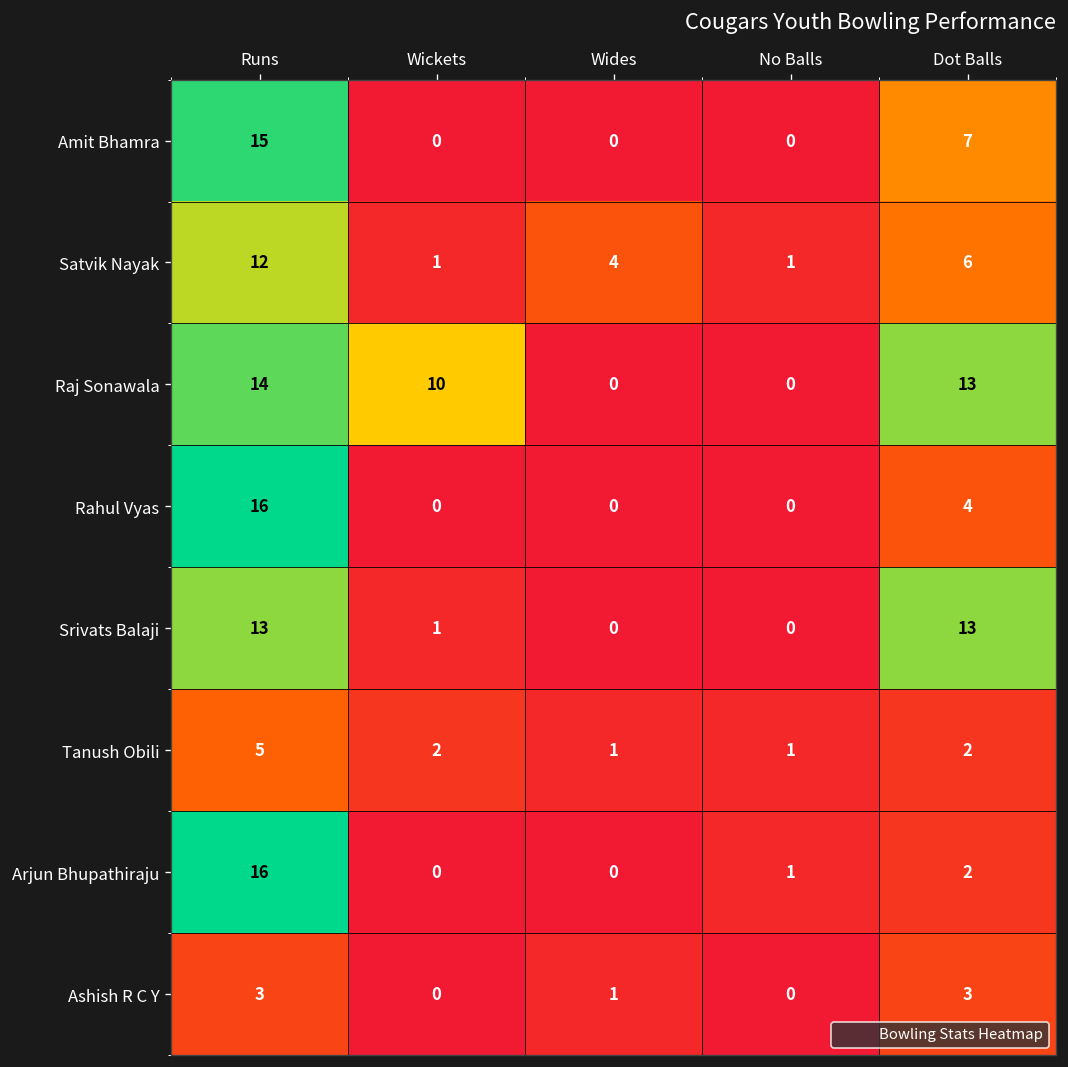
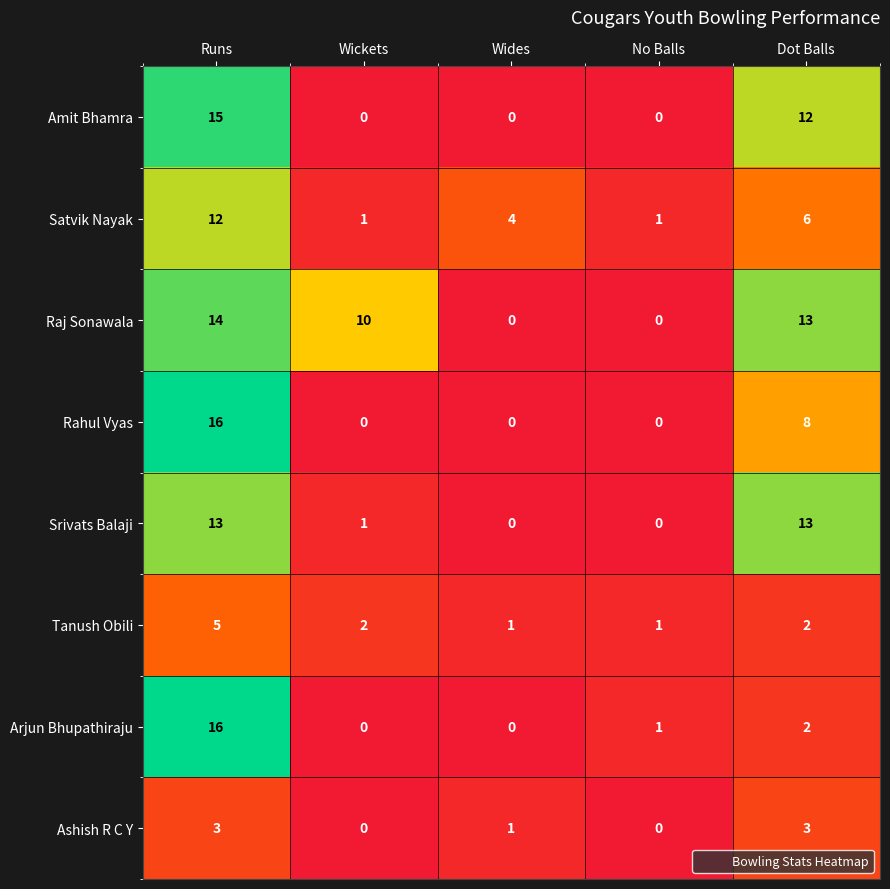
  {
    "Amit Bhamra": {
      "Runs": 15,
      "Wickets": 0,
      "Wides": 0,
      "No Balls": 0,
-     "Dot Balls": 7
+     "Dot Balls": 12
    },
    "Satvik Nayak": {
      "Runs": 12,
      "Wickets": 1,
      "Wides": 4,
      "No Balls": 1,
      "Dot Balls": 6
    },
    "Raj Sonawala": {
      "Runs": 14,
      "Wickets": 10,
      "Wides": 0,
      "No Balls": 0,
      "Dot Balls": 13
    },
    "Rahul Vyas": {
      "Runs": 16,
      "Wickets": 0,
      "Wides": 0,
      "No Balls": 0,
-     "Dot Balls": 4
+     "Dot Balls": 8
    },
    "Srivats Balaji": {
      "Runs": 13,
      "Wickets": 1,
      "Wides": 0,
      "No Balls": 0,
      "Dot Balls": 13
    },
    "Tanush Obili": {
      "Runs": 5,
      "Wickets": 2,
      "Wides": 1,
      "No Balls": 1,
      "Dot Balls": 2
    },
    "Arjun Bhupathiraju": {
      "Runs": 16,
      "Wickets": 0,
      "Wides": 0,
      "No Balls": 1,
      "Dot Balls": 2
    },
    "Ashish R C Y": {
      "Runs": 3,
      "Wickets": 0,
      "Wides": 1,
      "No Balls": 0,
      "Dot Balls": 3
    }
  }
